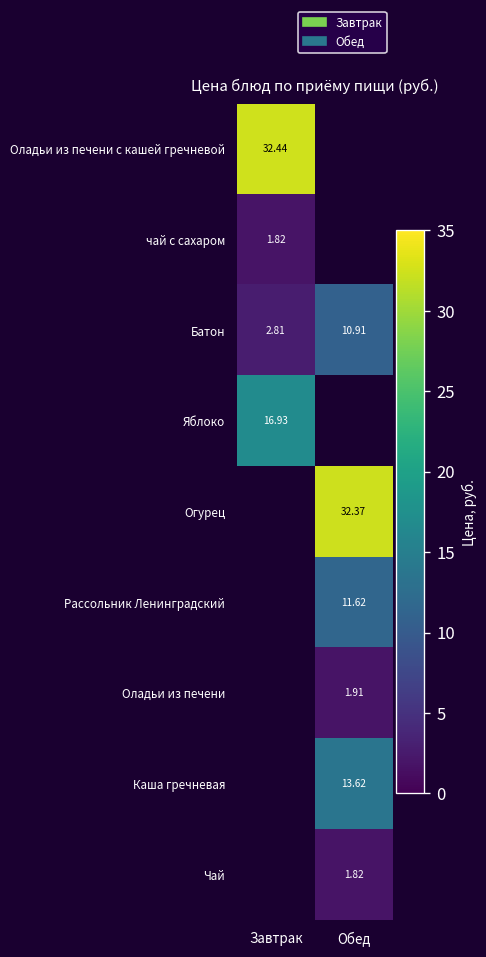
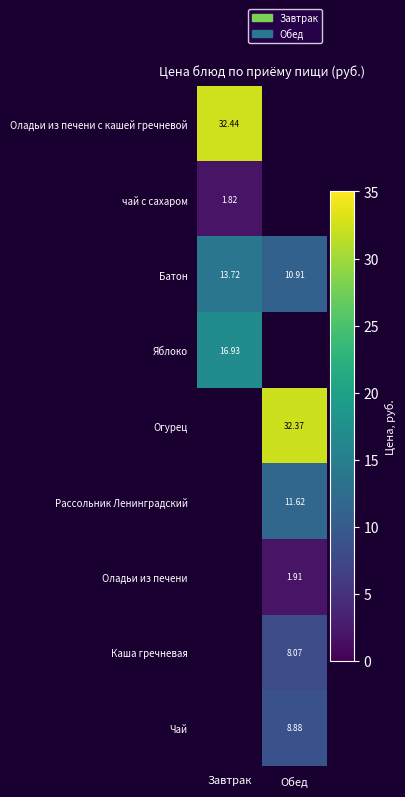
  {
    "Оладьи из печени с кашей гречневой": {
      "Завтрак": 32.44
    },
    "чай с сахаром": {
      "Завтрак": 1.82
    },
    "Батон": {
-     "Завтрак": 2.81,
+     "Завтрак": 13.72,
      "Обед": 10.91
    },
    "Яблоко": {
      "Завтрак": 16.93
    },
    "Огурец": {
      "Обед": 32.37
    },
    "Рассольник Ленинградский": {
      "Обед": 11.62
    },
    "Оладьи из печени": {
      "Обед": 1.91
    },
    "Каша гречневая": {
-     "Обед": 13.62
+     "Обед": 8.07
    },
    "Чай": {
-     "Обед": 1.82
+     "Обед": 8.88
    }
  }
